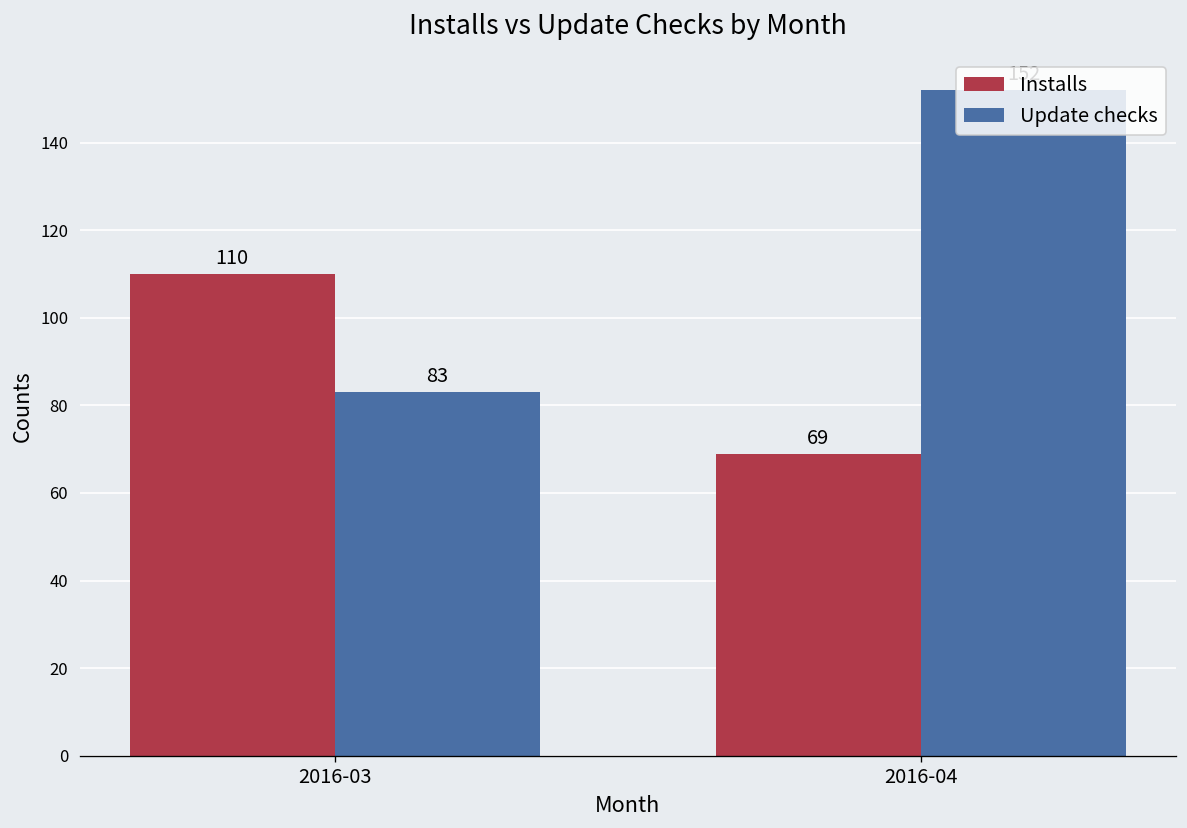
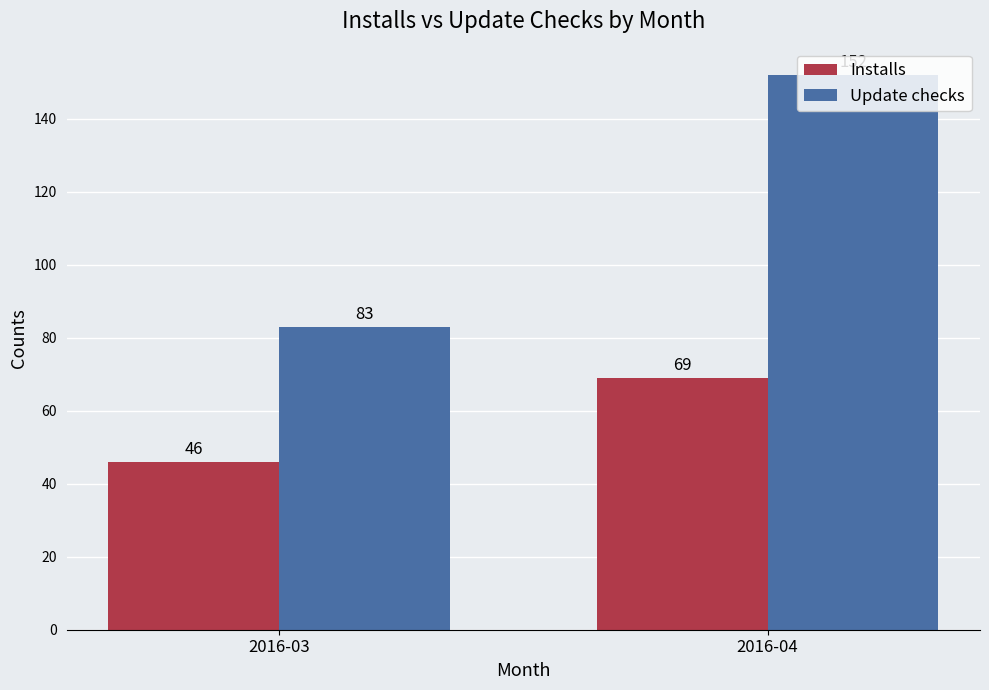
  {
    "Installs": {
-     "2016-03": 110,
+     "2016-03": 46,
      "2016-04": 69
    },
    "Update checks": {
      "2016-03": 83
    }
  }
